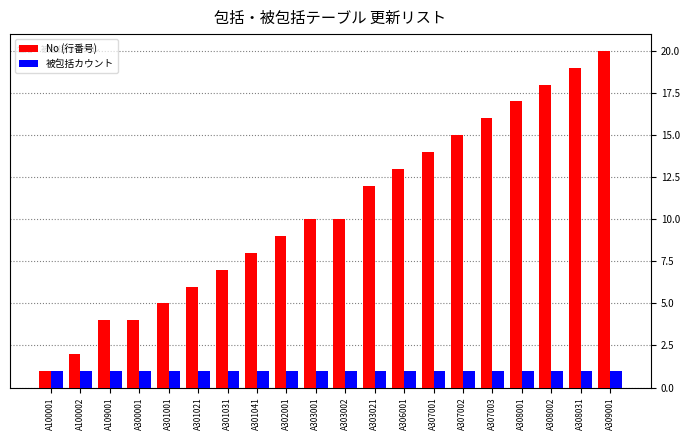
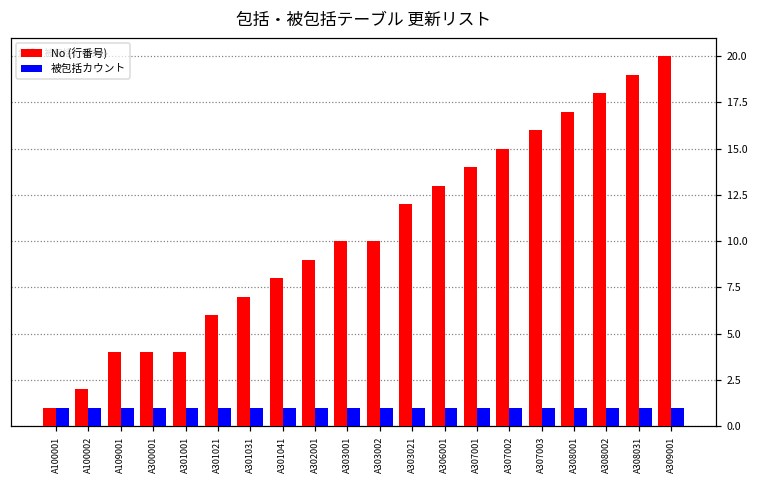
  {
    "No (行番号)": {
      "A100001": 1,
      "A100002": 2,
      "A109001": 4,
      "A300001": 4,
-     "A301001": 5,
+     "A301001": 4,
      "A301021": 6,
      "A301031": 7,
      "A301041": 8,
      "A302001": 9,
      "A303001": 10,
      "A303002": 10,
      "A303021": 12,
      "A306001": 13,
      "A307001": 14,
      "A307002": 15,
      "A307003": 16,
      "A308001": 17,
      "A308002": 18,
      "A308031": 19,
      "A309001": 20
    },
    "被包括カウント": {
      "A100001": 1,
      "A100002": 1,
      "A109001": 1,
      "A300001": 1,
      "A301001": 1,
      "A301021": 1,
      "A301031": 1,
      "A301041": 1,
      "A302001": 1,
      "A303001": 1,
      "A303002": 1,
      "A303021": 1,
      "A306001": 1,
      "A307001": 1,
      "A307002": 1,
      "A307003": 1,
      "A308001": 1,
      "A308002": 1,
      "A308031": 1,
      "A309001": 1
    }
  }
